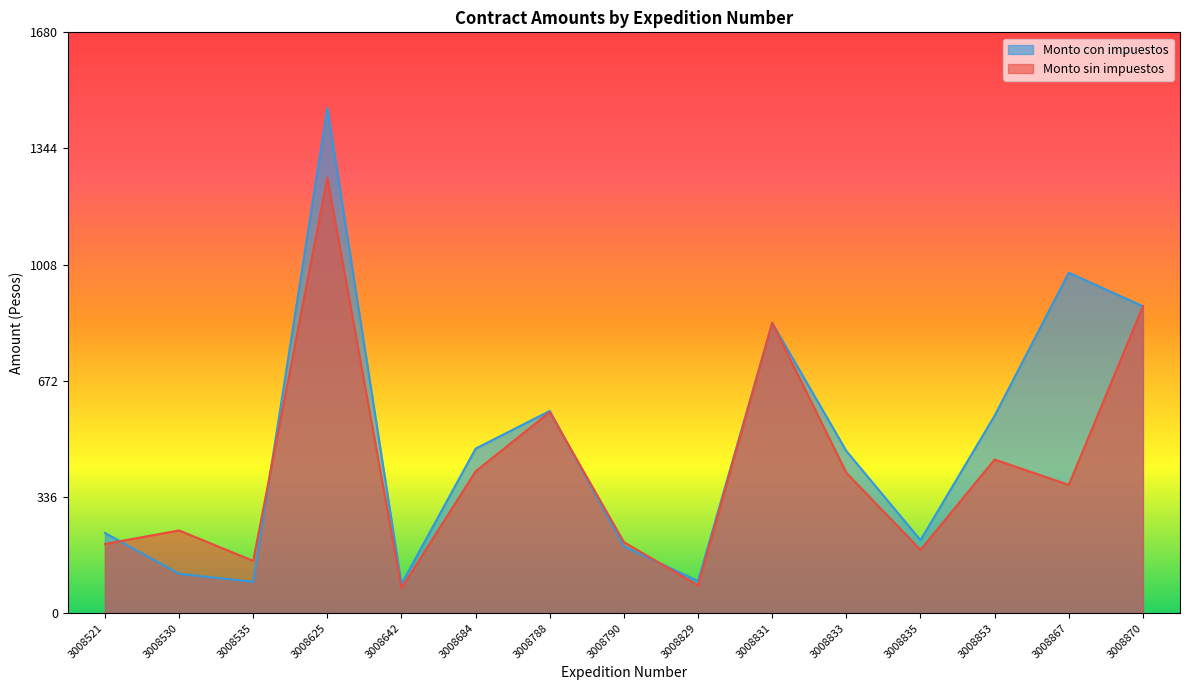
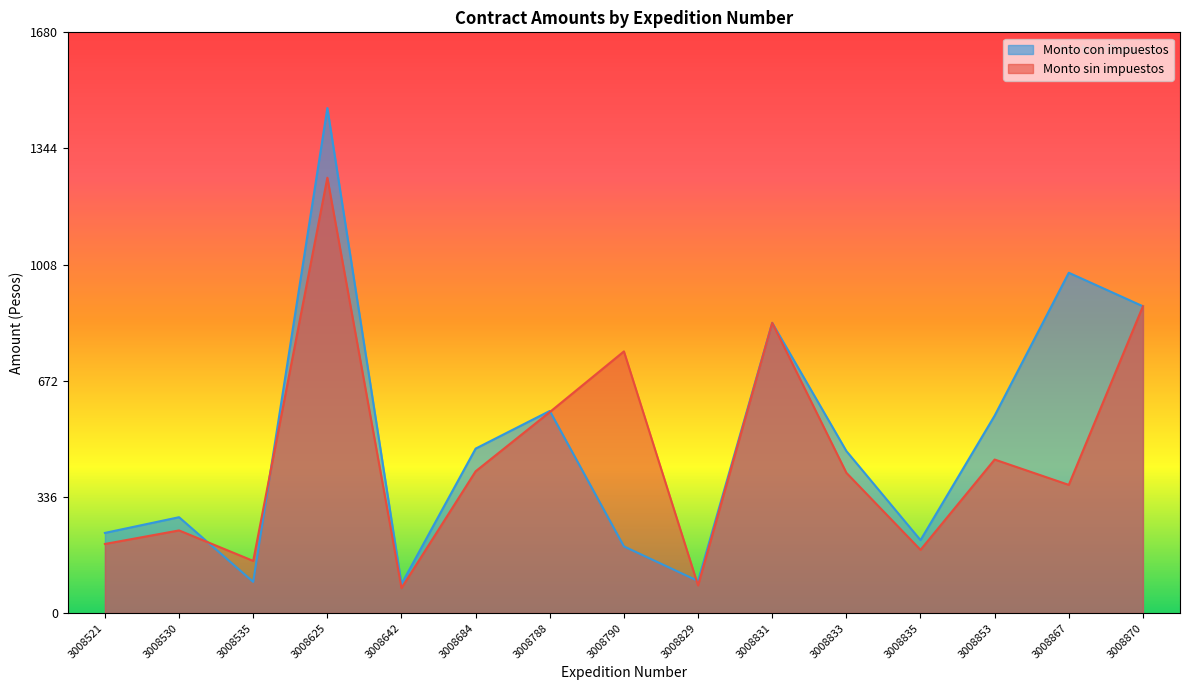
  {
    "Monto con impuestos": {
      "3008521": 230,
-     "3008530": 110,
+     "3008530": 280,
      "3008535": 90,
      "3008625": 1460,
      "3008642": 80,
      "3008684": 480,
      "3008790": 190,
      "3008829": 90,
      "3008833": 470,
      "3008835": 210,
      "3008853": 570,
      "3008867": 990
    },
    "Monto sin impuestos": {
      "3008521": 200,
      "3008530": 240,
      "3008535": 150,
      "3008625": 1260,
      "3008642": 70,
      "3008684": 410,
-     "3008790": 210,
+     "3008790": 760,
      "3008829": 80,
      "3008833": 410,
      "3008835": 180,
      "3008853": 440,
      "3008867": 370
    }
  }
